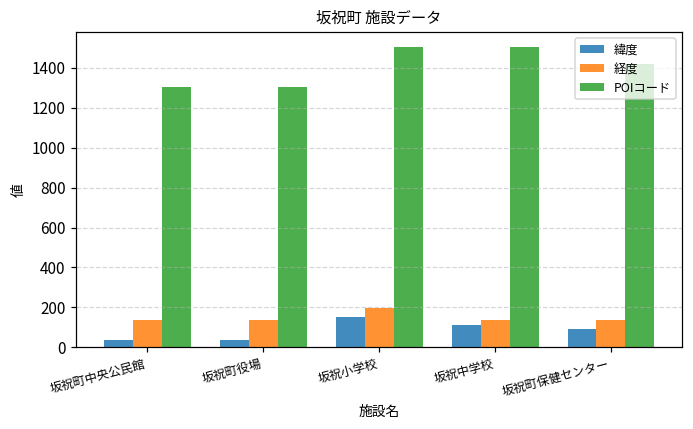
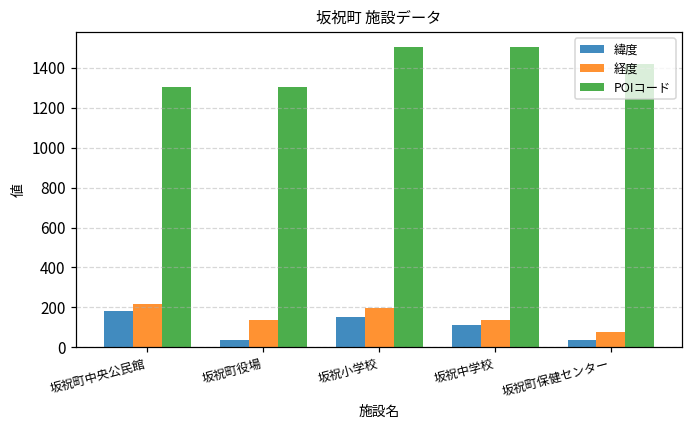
  {
    "緯度": {
-     "坂祝町中央公民館": 40,
+     "坂祝町中央公民館": 180,
      "坂祝町役場": 40,
      "坂祝小学校": 150,
      "坂祝中学校": 110,
-     "坂祝町保健センター": 90
+     "坂祝町保健センター": 40
    },
    "経度": {
-     "坂祝町中央公民館": 140,
+     "坂祝町中央公民館": 220,
      "坂祝町役場": 140,
      "坂祝小学校": 200,
      "坂祝中学校": 140,
-     "坂祝町保健センター": 140
+     "坂祝町保健センター": 80
    },
    "POIコード": {
      "坂祝町中央公民館": 1310,
      "坂祝町役場": 1300,
      "坂祝小学校": 1500,
      "坂祝中学校": 1500
    }
  }
